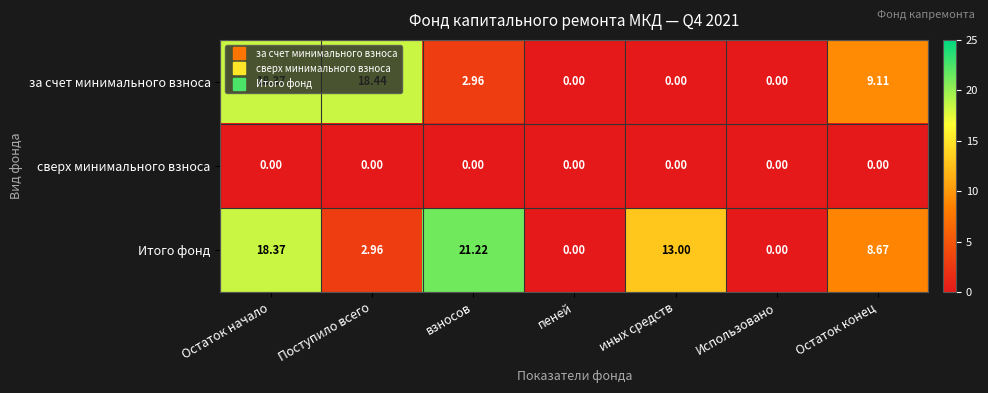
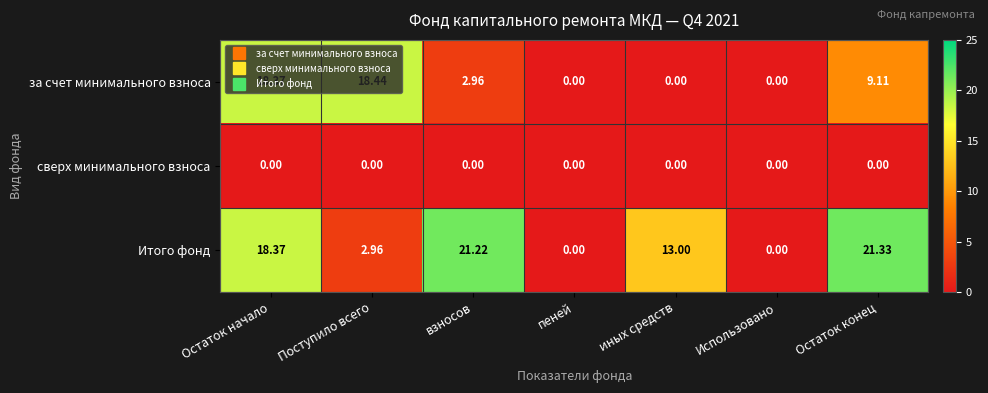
  {
    "за счет минимального взноса": {
      "взносов": 2.96,
      "пеней": 0.00,
      "иных средств": 0.00,
      "Использовано": 0.00,
      "Остаток конец": 9.11
    },
    "сверх минимального взноса": {
      "Остаток начало": 0.00,
      "Поступило всего": 0.00,
      "взносов": 0.00,
      "пеней": 0.00,
      "иных средств": 0.00,
      "Использовано": 0.00,
      "Остаток конец": 0.00
    },
    "Итого фонд": {
      "Остаток начало": 18.37,
      "Поступило всего": 2.96,
      "взносов": 21.22,
      "пеней": 0.00,
      "иных средств": 13.00,
      "Использовано": 0.00,
-     "Остаток конец": 8.67
+     "Остаток конец": 21.33
    }
  }
